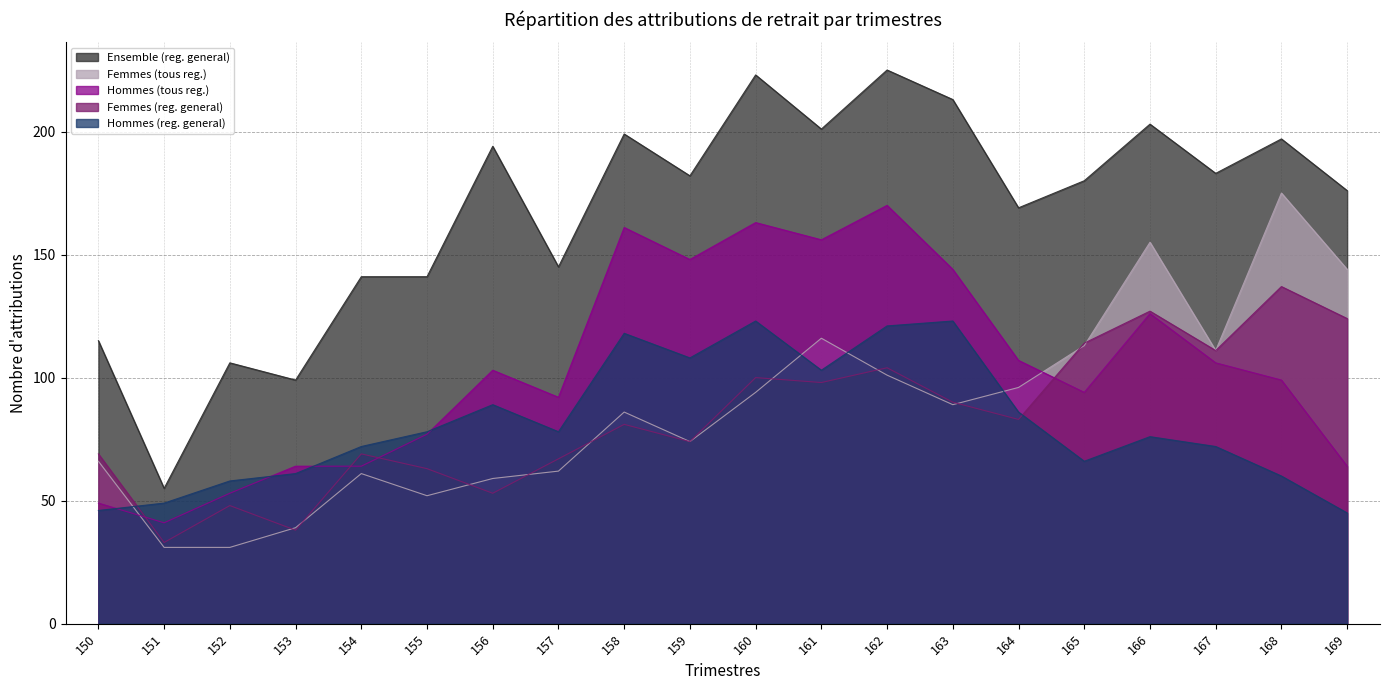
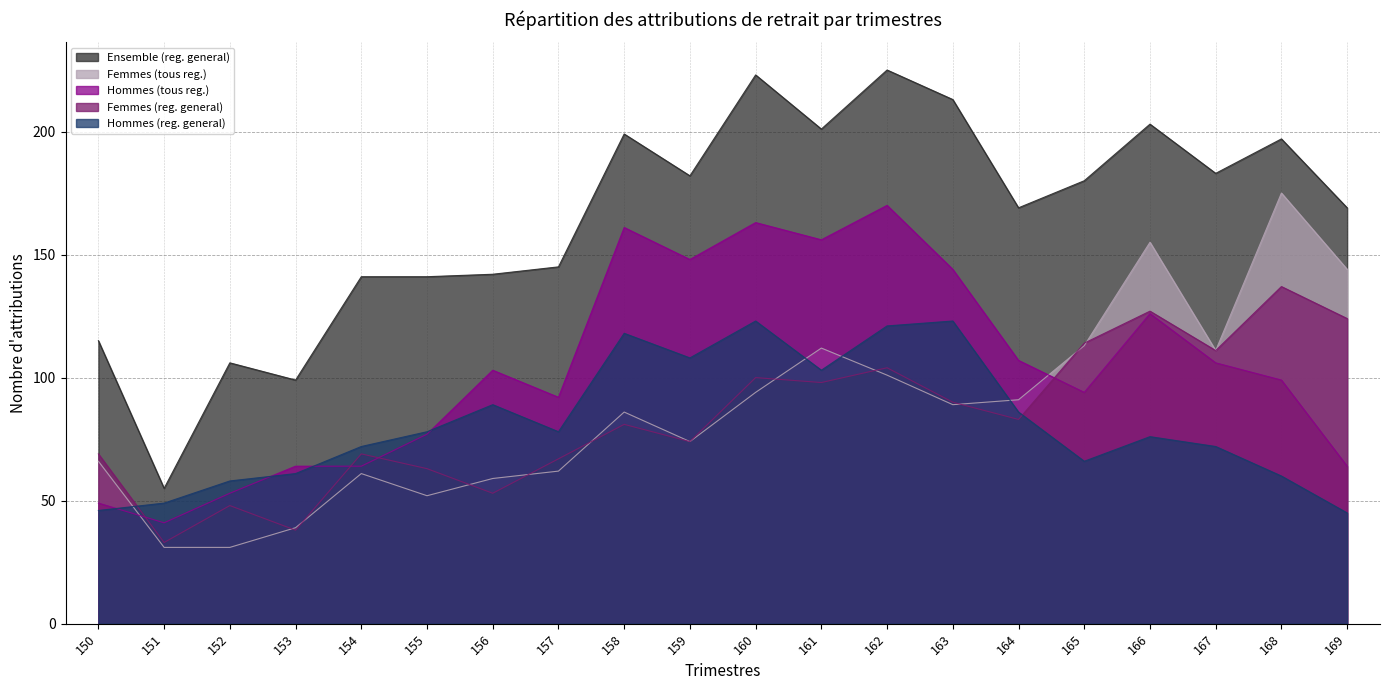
  {
    "Ensemble (reg. general)": {
      "150": 115,
      "151": 55,
      "152": 106,
      "153": 99,
      "154": 141,
      "155": 141,
-     "156": 194,
+     "156": 142,
      "157": 145,
      "158": 199,
      "159": 182,
      "160": 223,
      "161": 201,
      "162": 225,
      "163": 213,
      "164": 169,
      "165": 180,
      "166": 203,
      "167": 183,
      "168": 197,
-     "169": 176
+     "169": 169
    },
    "Femmes (tous reg.)": {
      "150": 66,
      "151": 31,
      "152": 31,
      "154": 61,
      "155": 52,
      "156": 59,
      "157": 62,
      "158": 86,
      "160": 94,
-     "161": 116,
+     "161": 112,
      "162": 101,
-     "164": 96,
+     "164": 91,
      "166": 155,
      "168": 175,
      "169": 144
    },
    "Hommes (reg. general)": {
      "150": 46,
      "151": 49,
      "152": 58,
      "153": 61,
      "154": 72,
      "156": 89,
      "157": 78,
      "158": 118,
      "159": 108,
      "160": 123,
      "161": 103,
      "162": 121,
      "163": 123,
      "164": 86,
      "165": 66,
      "166": 76,
      "167": 72,
      "168": 60,
      "169": 45
    }
  }
